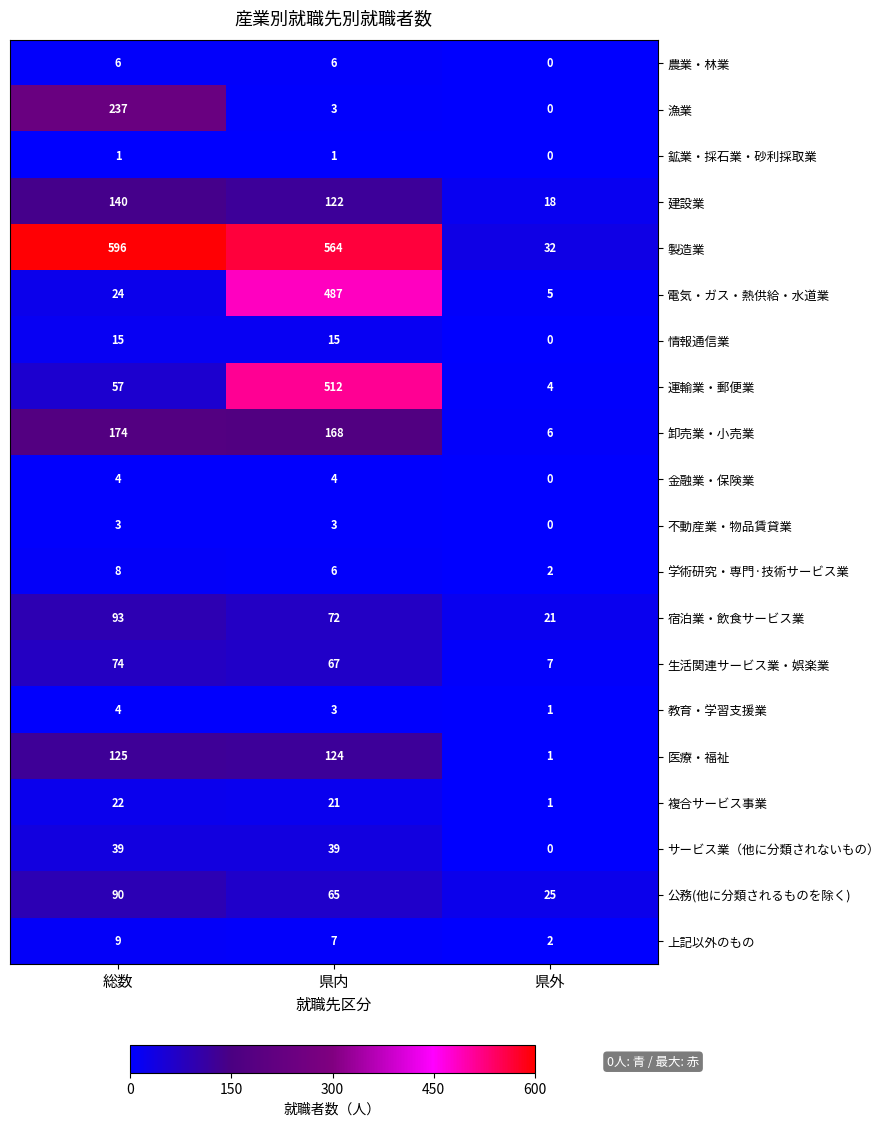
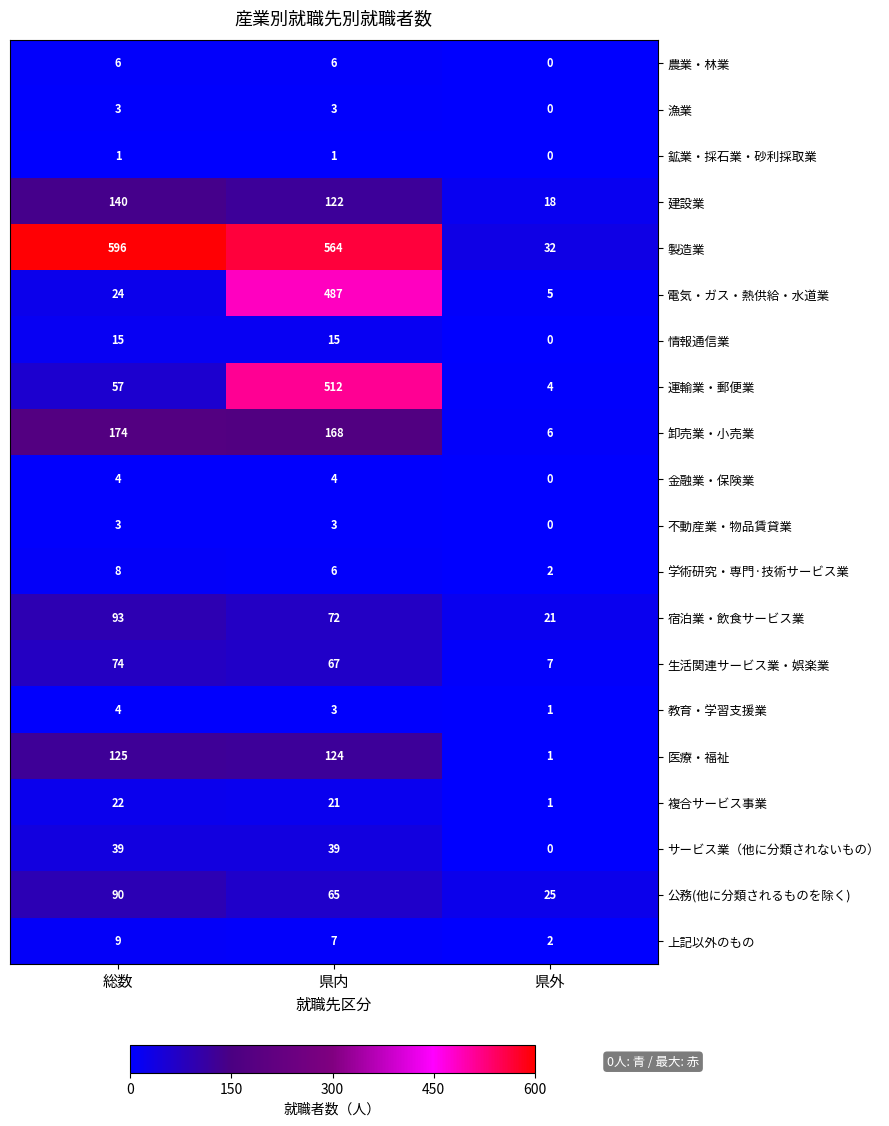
  {
    "農業・林業": {
      "総数": 6,
      "県内": 6,
      "県外": 0
    },
    "漁業": {
-     "総数": 237,
+     "総数": 3,
      "県内": 3,
      "県外": 0
    },
    "鉱業・採石業・砂利採取業": {
      "総数": 1,
      "県内": 1,
      "県外": 0
    },
    "建設業": {
      "総数": 140,
      "県内": 122,
      "県外": 18
    },
    "製造業": {
      "総数": 596,
      "県内": 564,
      "県外": 32
    },
    "電気・ガス・熱供給・水道業": {
      "総数": 24,
      "県内": 487,
      "県外": 5
    },
    "情報通信業": {
      "総数": 15,
      "県内": 15,
      "県外": 0
    },
    "運輸業・郵便業": {
      "総数": 57,
      "県内": 512,
      "県外": 4
    },
    "卸売業・小売業": {
      "総数": 174,
      "県内": 168,
      "県外": 6
    },
    "金融業・保険業": {
      "総数": 4,
      "県内": 4,
      "県外": 0
    },
    "不動産業・物品賃貸業": {
      "総数": 3,
      "県内": 3,
      "県外": 0
    },
    "学術研究・専門·技術サービス業": {
      "総数": 8,
      "県内": 6,
      "県外": 2
    },
    "宿泊業・飲食サービス業": {
      "総数": 93,
      "県内": 72,
      "県外": 21
    },
    "生活関連サービス業・娯楽業": {
      "総数": 74,
      "県内": 67,
      "県外": 7
    },
    "教育・学習支援業": {
      "総数": 4,
      "県内": 3,
      "県外": 1
    },
    "医療・福祉": {
      "総数": 125,
      "県内": 124,
      "県外": 1
    },
    "複合サービス事業": {
      "総数": 22,
      "県内": 21,
      "県外": 1
    },
    "サービス業（他に分類されないもの）": {
      "総数": 39,
      "県内": 39,
      "県外": 0
    },
    "公務(他に分類されるものを除く)": {
      "総数": 90,
      "県内": 65,
      "県外": 25
    },
    "上記以外のもの": {
      "総数": 9,
      "県内": 7,
      "県外": 2
    }
  }
